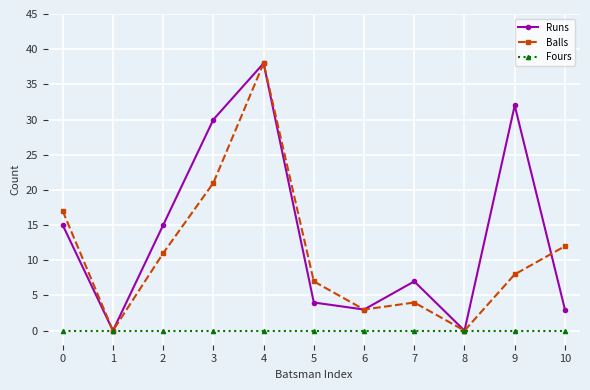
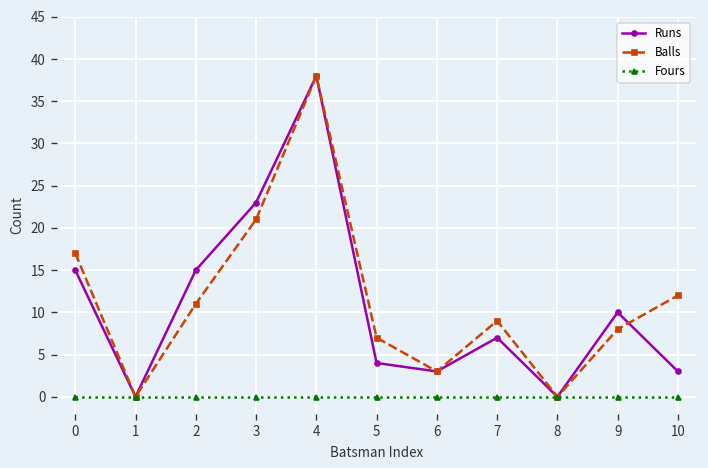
  {
    "Runs": {
      "0": 15,
      "2": 15,
-     "3": 30,
+     "3": 23,
      "5": 4,
      "7": 7,
-     "9": 32,
+     "9": 10,
      "10": 3
    },
    "Balls": {
      "0": 17,
      "2": 11,
      "3": 21,
      "5": 7,
-     "7": 4,
+     "7": 9,
      "9": 8,
      "10": 12
    },
    "Fours": {
      "0": 0,
      "2": 0,
      "3": 0,
      "4": 0,
      "5": 0,
      "6": 0,
      "7": 0,
      "9": 0,
      "10": 0
    }
  }
